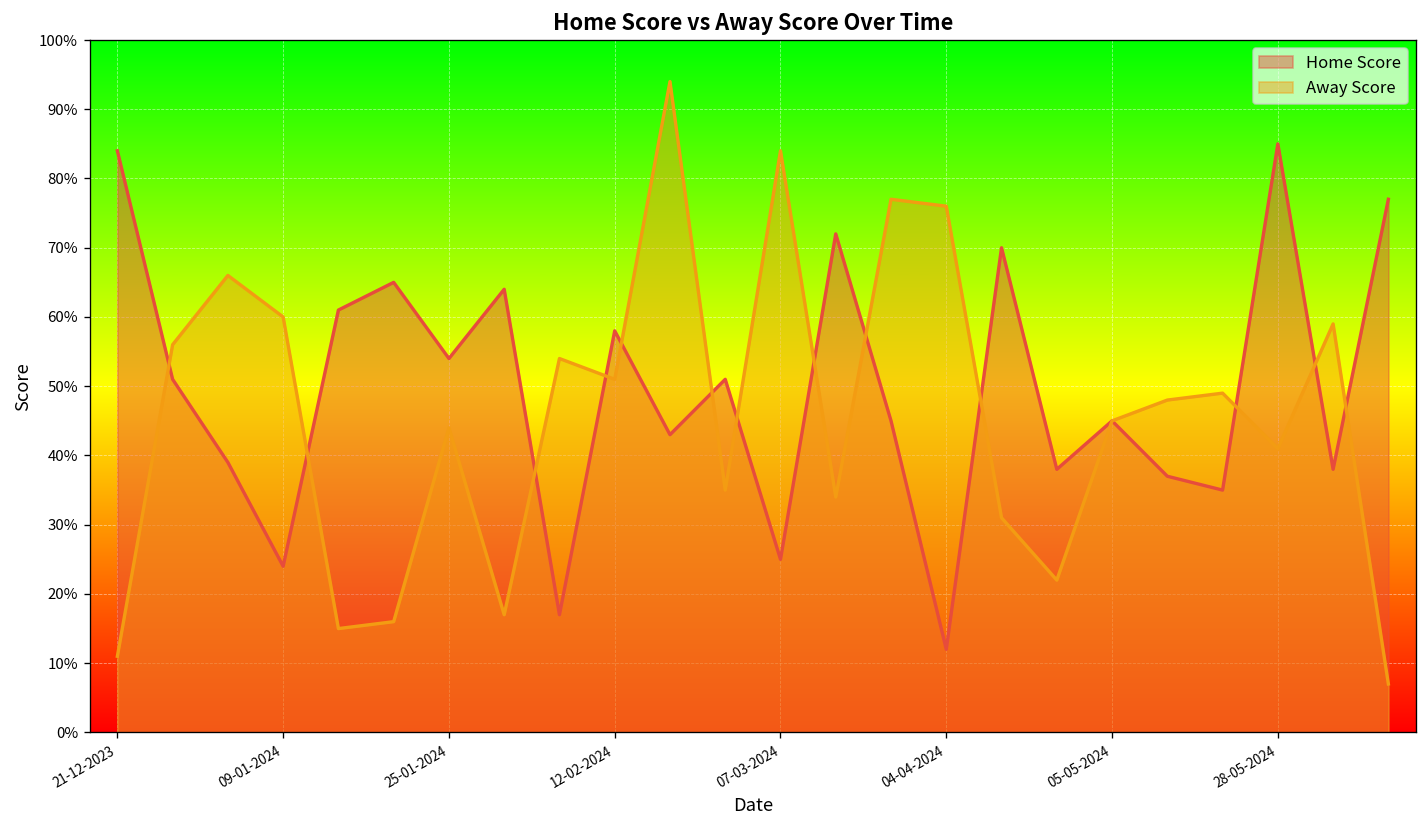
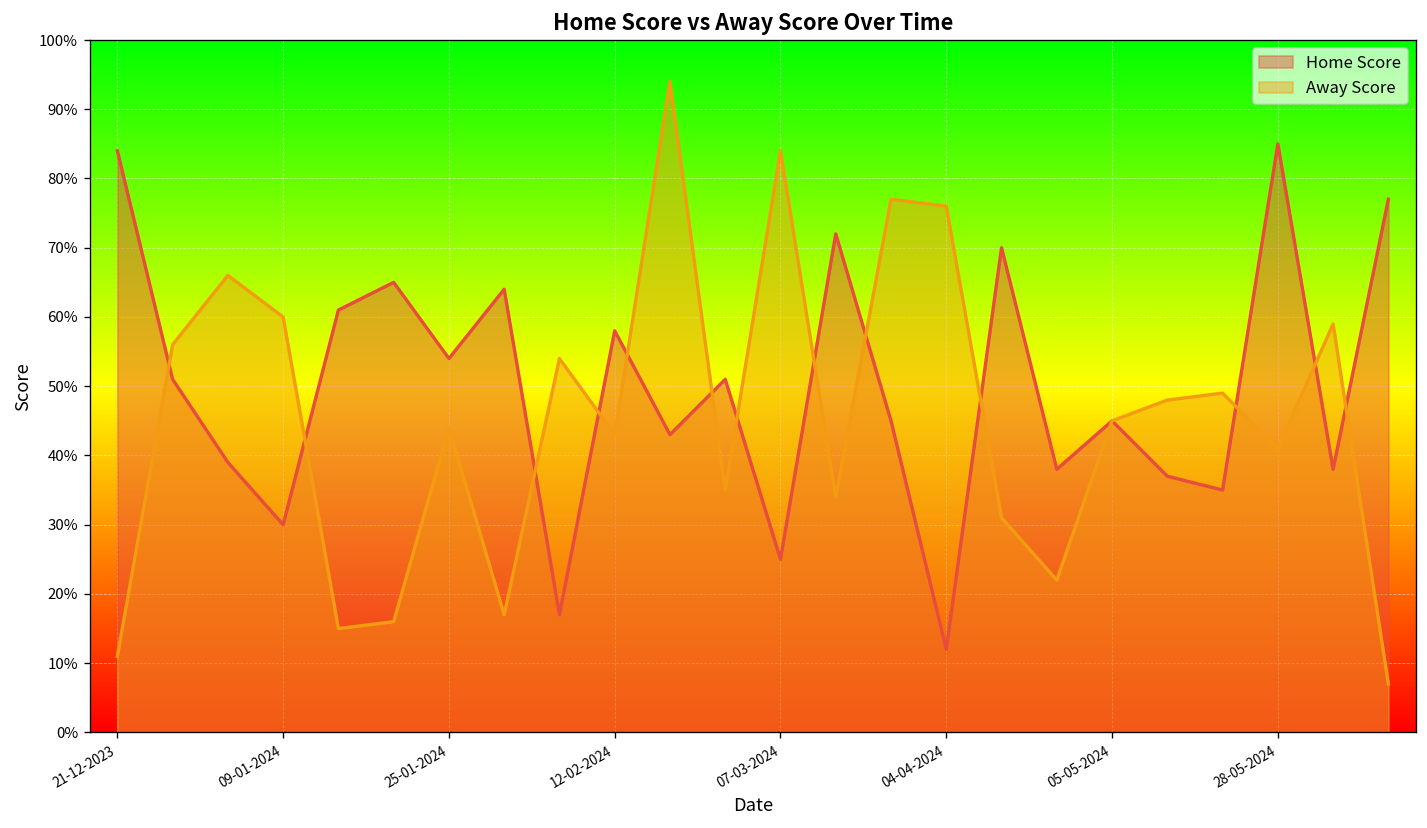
  {
    "Home Score": {
      "21-12-2023": "84%",
-     "09-01-2024": "24%",
+     "09-01-2024": "30%",
      "25-01-2024": "54%",
      "12-02-2024": "58%",
      "07-03-2024": "25%",
      "04-04-2024": "12%",
      "28-05-2024": "85%"
    },
    "Away Score": {
      "21-12-2023": "11%",
      "09-01-2024": "60%",
      "25-01-2024": "44%",
-     "12-02-2024": "51%",
+     "12-02-2024": "43%",
      "07-03-2024": "84%",
      "04-04-2024": "76%",
      "28-05-2024": "41%"
    }
  }
